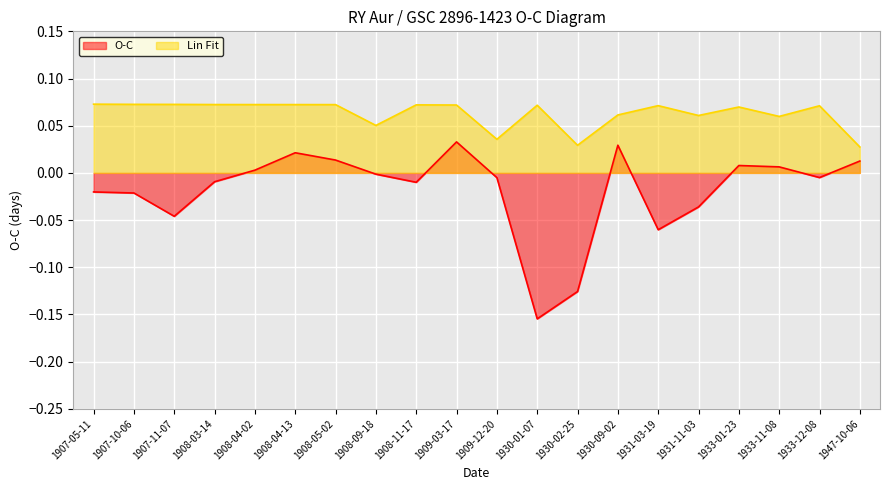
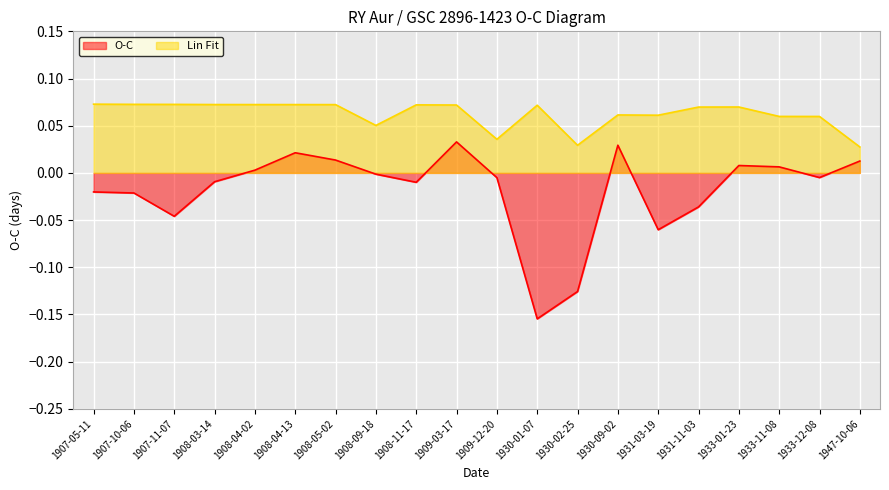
  {
    "Lin Fit": {
      "1907-05-11": 0.07,
      "1907-10-06": 0.07,
      "1907-11-07": 0.07,
      "1908-03-14": 0.07,
      "1908-04-02": 0.07,
      "1908-04-13": 0.07,
      "1908-05-02": 0.07,
      "1908-09-18": 0.05,
      "1908-11-17": 0.07,
      "1909-03-17": 0.07,
      "1909-12-20": 0.04,
      "1930-01-07": 0.07,
      "1930-02-25": 0.03,
      "1930-09-02": 0.06,
-     "1931-03-19": 0.07,
-     "1931-11-03": 0.06,
+     "1931-03-19": 0.06,
+     "1931-11-03": 0.07,
      "1933-01-23": 0.07,
      "1933-11-08": 0.06,
-     "1933-12-08": 0.07,
+     "1933-12-08": 0.06,
      "1947-10-06": 0.03
    }
  }
